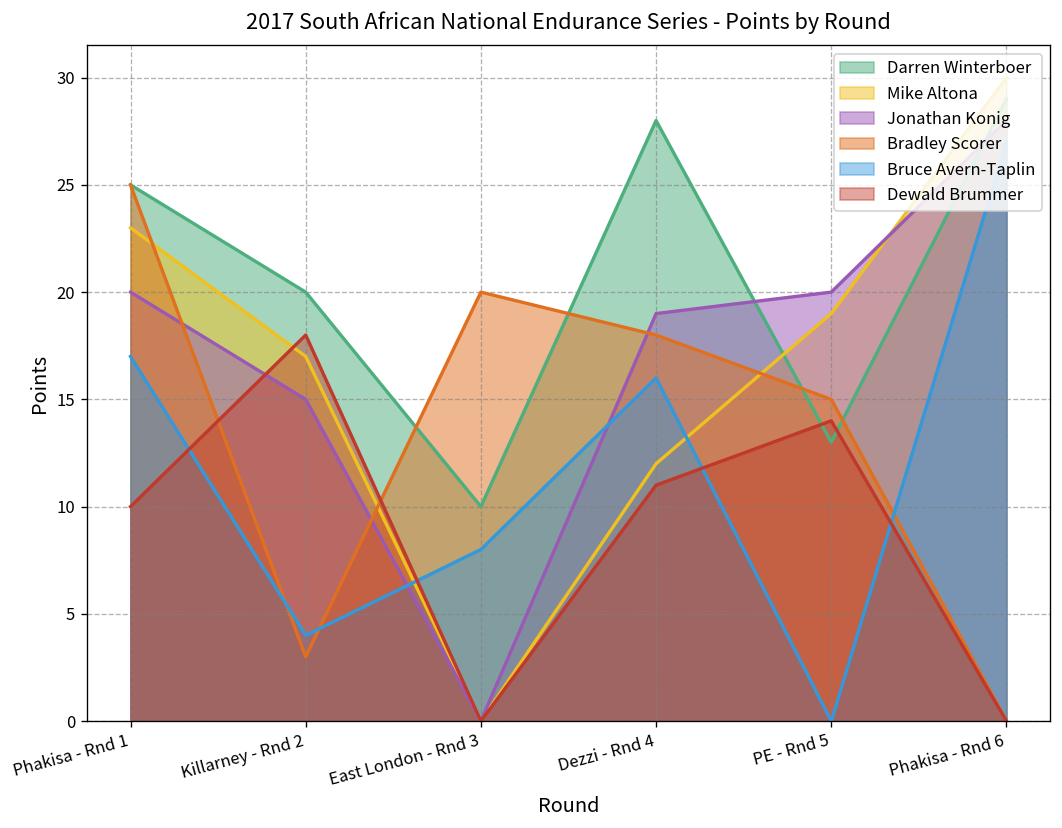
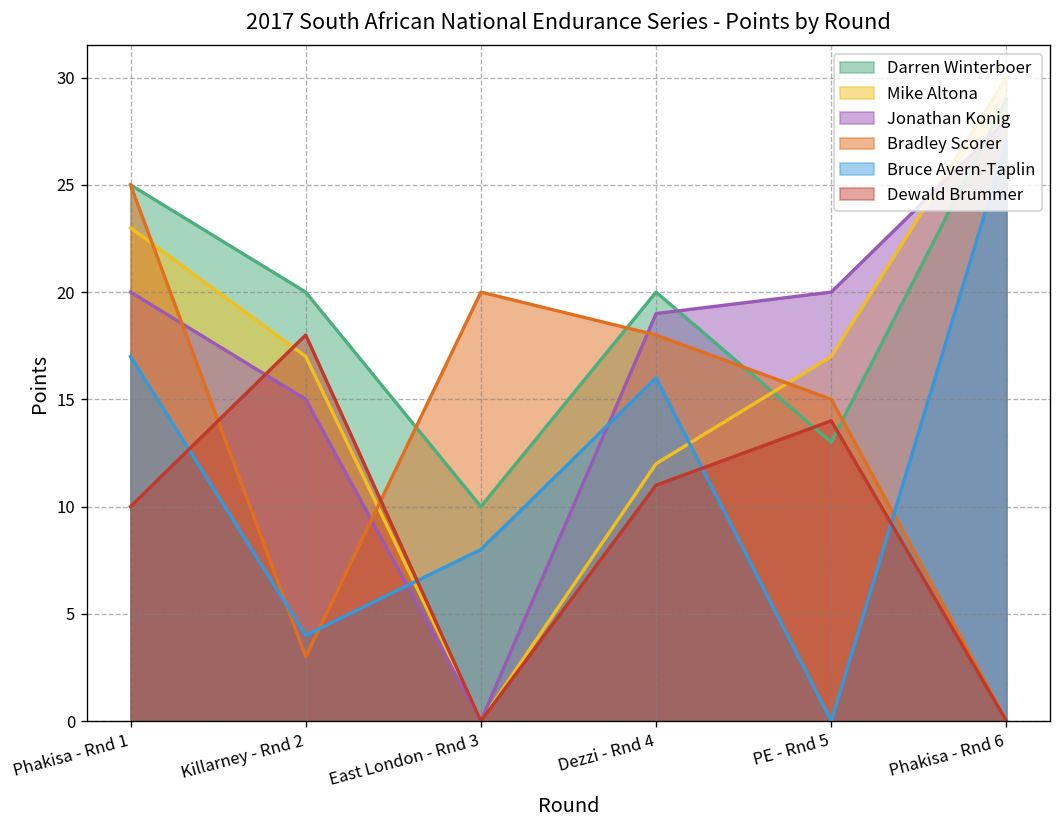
  {
    "Darren Winterboer": {
      "Killarney - Rnd 2": 20,
      "East London - Rnd 3": 10,
-     "Dezzi - Rnd 4": 28,
+     "Dezzi - Rnd 4": 20,
      "PE - Rnd 5": 13
    },
    "Mike Altona": {
      "Phakisa - Rnd 1": 23,
      "Killarney - Rnd 2": 17,
      "Dezzi - Rnd 4": 12,
-     "PE - Rnd 5": 19
+     "PE - Rnd 5": 17
    },
    "Jonathan Konig": {
      "Phakisa - Rnd 1": 20,
      "Killarney - Rnd 2": 15,
      "Dezzi - Rnd 4": 19,
      "PE - Rnd 5": 20
    },
    "Bruce Avern-Taplin": {
      "Phakisa - Rnd 1": 17,
      "Killarney - Rnd 2": 4,
      "East London - Rnd 3": 8,
      "Dezzi - Rnd 4": 16,
      "PE - Rnd 5": 0
    }
  }
